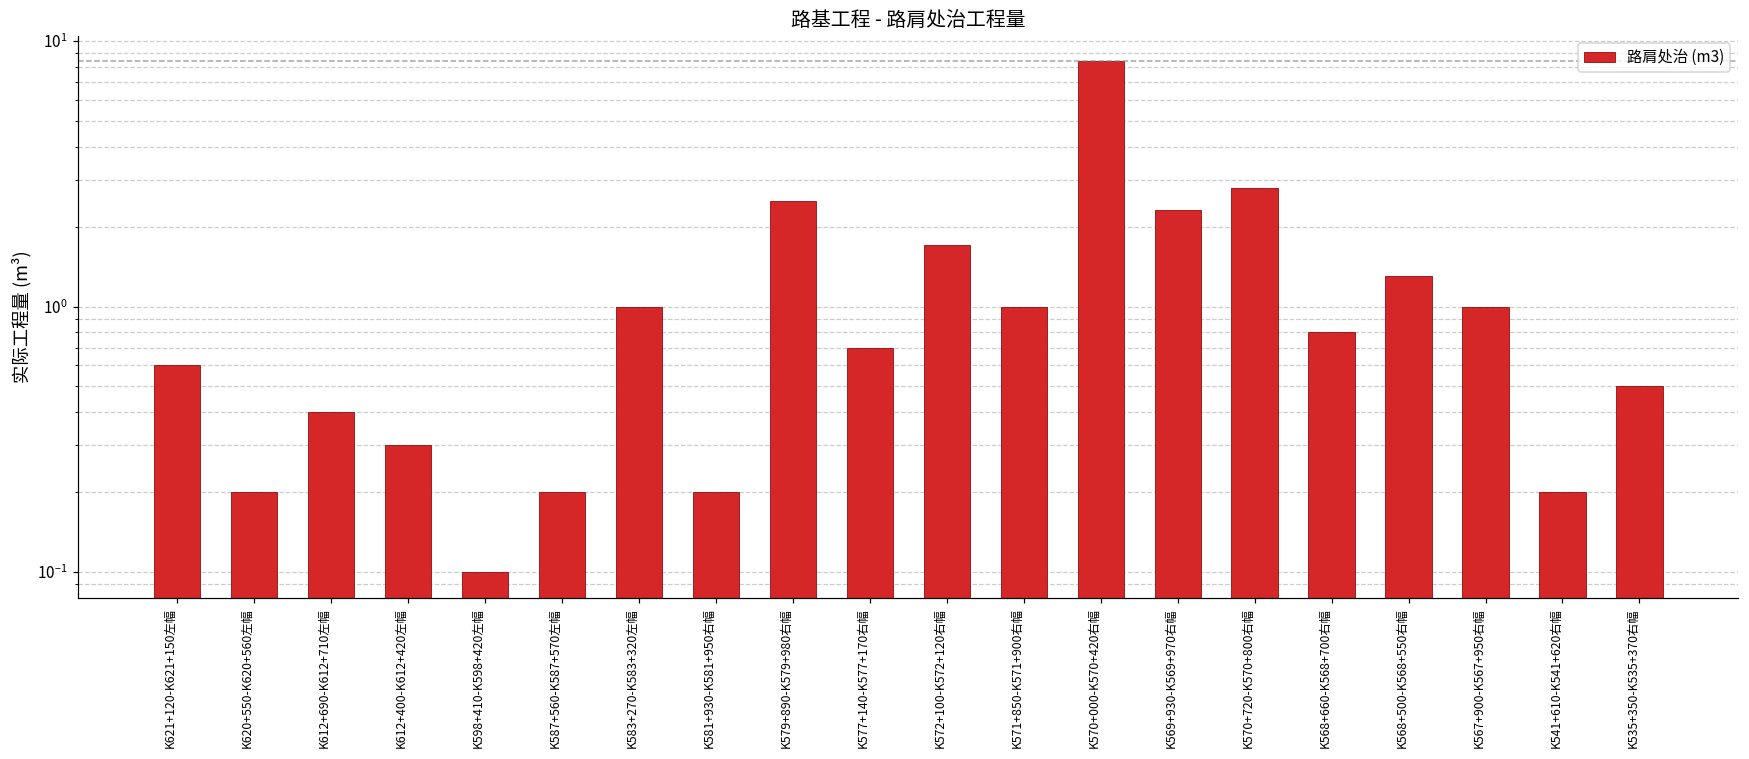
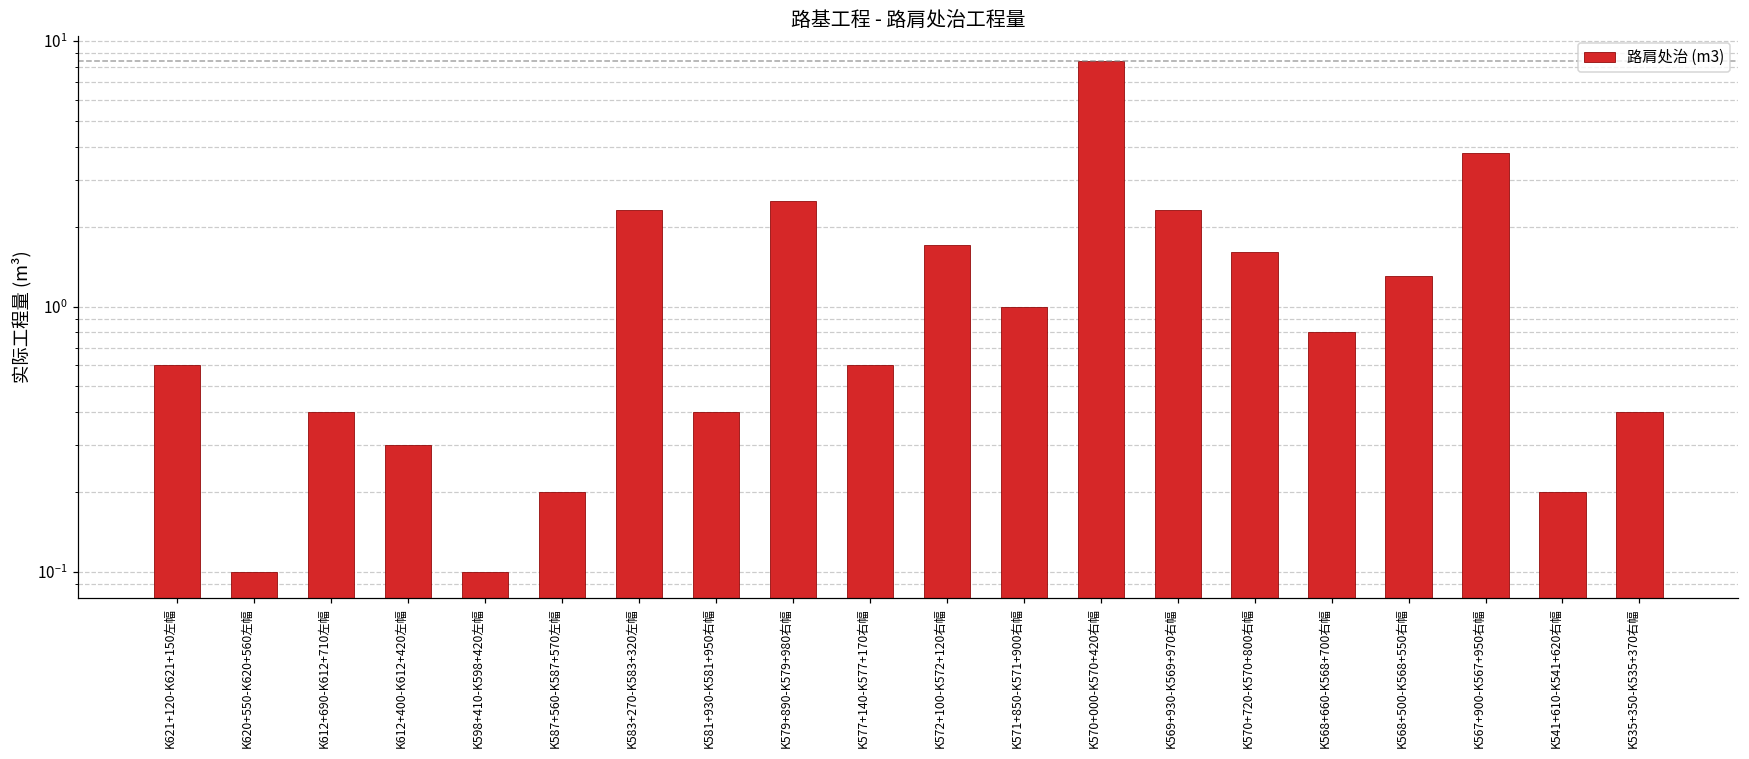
  {
    "K621+120-K621+150左幅": 0.6,
-   "K620+550-K620+560左幅": 0.2,
+   "K620+550-K620+560左幅": 0.1,
    "K612+690-K612+710左幅": 0.4,
    "K612+400-K612+420左幅": 0.3,
    "K598+410-K598+420左幅": 0.1,
    "K587+560-K587+570左幅": 0.2,
-   "K583+270-K583+320左幅": 1.0,
-   "K581+930-K581+950右幅": 0.2,
+   "K583+270-K583+320左幅": 2.3,
+   "K581+930-K581+950右幅": 0.4,
    "K579+890-K579+980右幅": 2.5,
-   "K577+140-K577+170右幅": 0.7,
+   "K577+140-K577+170右幅": 0.6,
    "K572+100-K572+120右幅": 1.7,
    "K571+850-K571+900右幅": 1.0,
    "K570+000-K570+420右幅": 8.4,
    "K569+930-K569+970右幅": 2.3,
-   "K570+720-K570+800右幅": 2.8,
+   "K570+720-K570+800右幅": 1.6,
    "K568+660-K568+700右幅": 0.8,
    "K568+500-K568+550右幅": 1.3,
-   "K567+900-K567+950右幅": 1.0,
+   "K567+900-K567+950右幅": 3.8,
    "K541+610-K541+620右幅": 0.2,
-   "K535+350-K535+370右幅": 0.5
+   "K535+350-K535+370右幅": 0.4
  }
